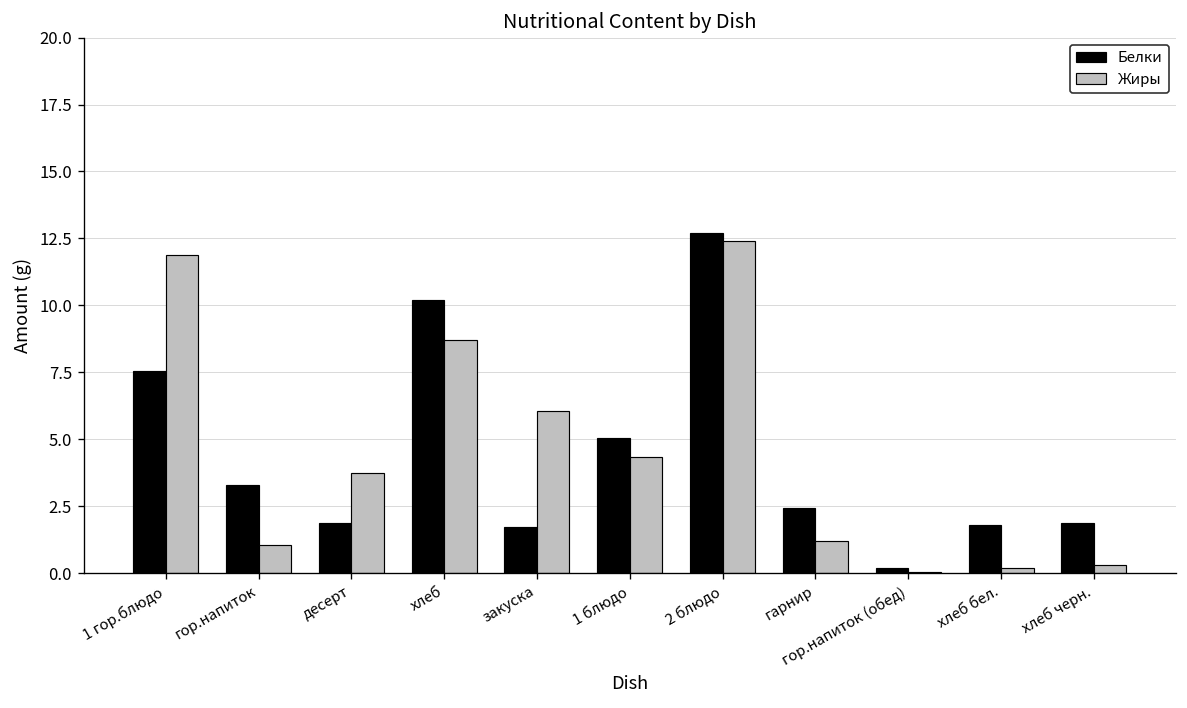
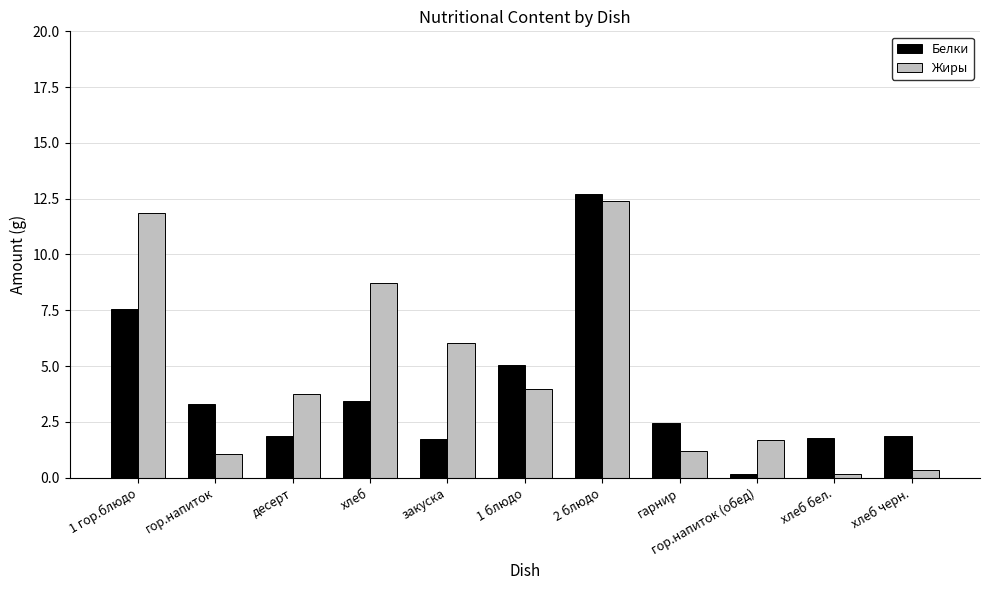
  {
    "Белки": {
      "1 гор.блюдо": 7.5,
      "гор.напиток": 3.3,
      "десерт": 1.9,
-     "хлеб": 10.2,
+     "хлеб": 3.4,
      "закуска": 1.7,
      "1 блюдо": 5.1,
      "2 блюдо": 12.7,
      "гарнир": 2.5,
      "гор.напиток (обед)": 0.2,
      "хлеб бел.": 1.8,
      "хлеб черн.": 1.9
    },
    "Жиры": {
      "1 гор.блюдо": 11.9,
      "гор.напиток": 1.1,
      "десерт": 3.8,
      "хлеб": 8.7,
      "закуска": 6.1,
-     "1 блюдо": 4.3,
+     "1 блюдо": 4.0,
      "2 блюдо": 12.4,
      "гарнир": 1.2,
-     "гор.напиток (обед)": 0.0,
+     "гор.напиток (обед)": 1.7,
      "хлеб бел.": 0.2,
      "хлеб черн.": 0.3
    }
  }
